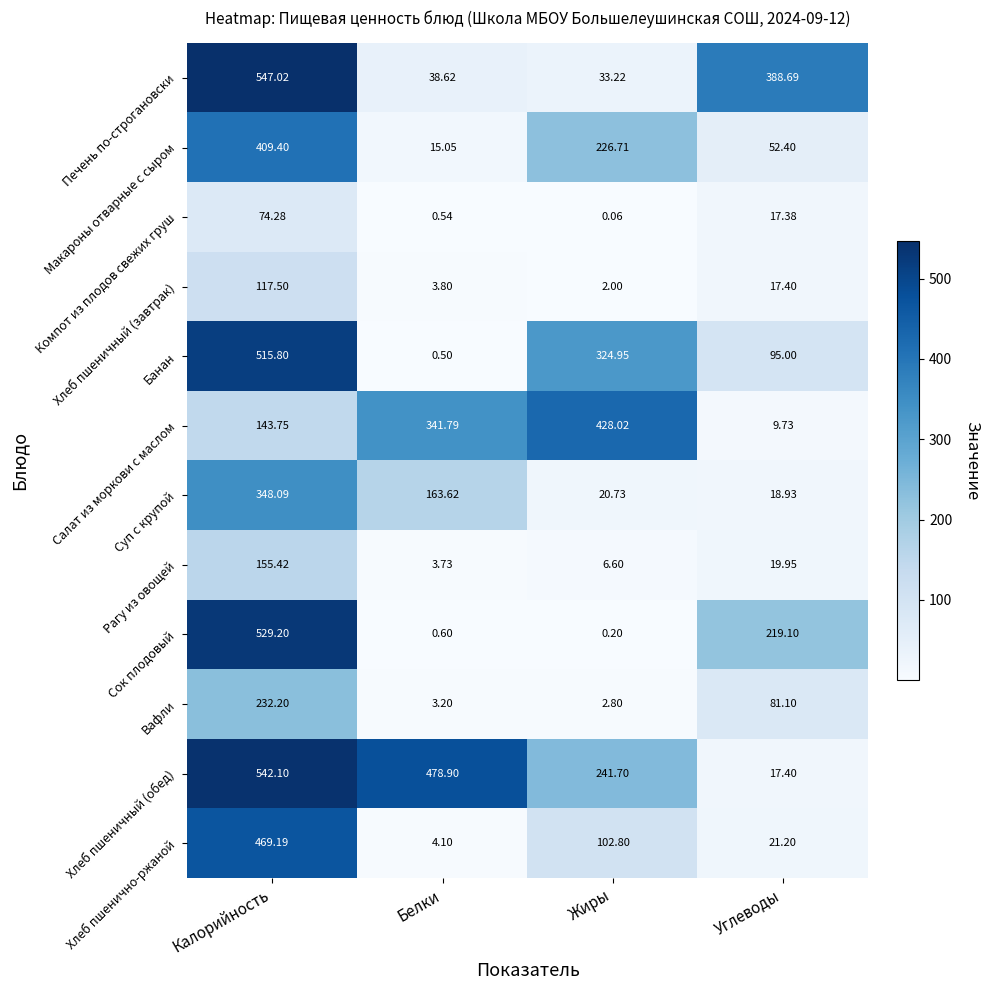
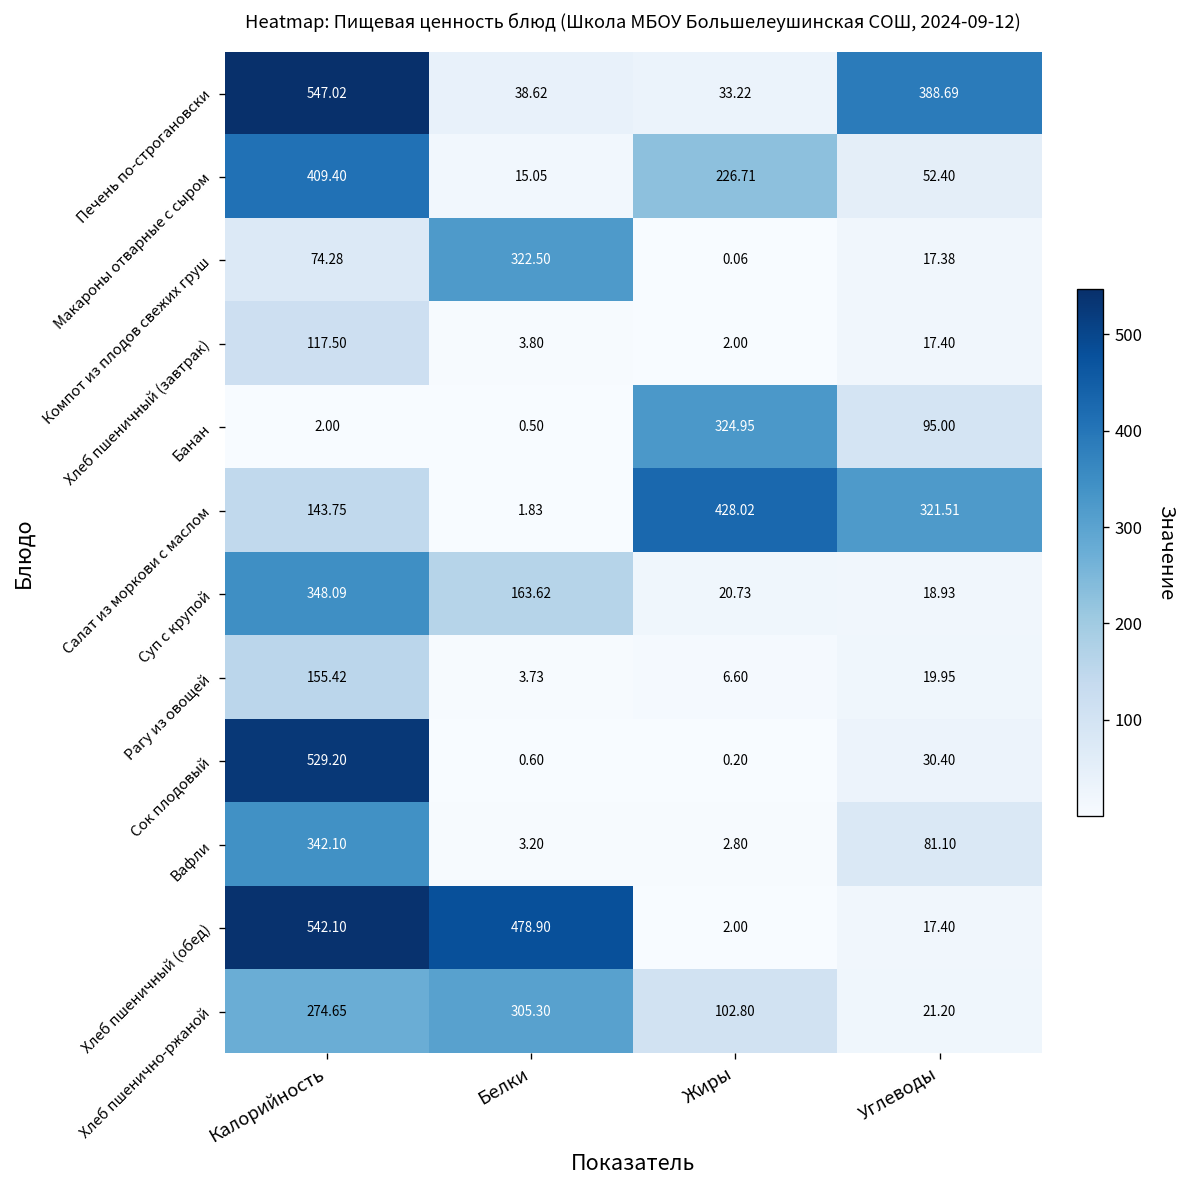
  {
    "Печень по-строгановски": {
      "Калорийность": 547.02,
      "Белки": 38.62,
      "Жиры": 33.22,
      "Углеводы": 388.69
    },
    "Макароны отварные с сыром": {
      "Калорийность": 409.40,
      "Белки": 15.05,
      "Жиры": 226.71,
      "Углеводы": 52.40
    },
    "Компот из плодов свежих груш": {
      "Калорийность": 74.28,
-     "Белки": 0.54,
+     "Белки": 322.50,
      "Жиры": 0.06,
      "Углеводы": 17.38
    },
    "Хлеб пшеничный (завтрак)": {
      "Калорийность": 117.50,
      "Белки": 3.80,
      "Жиры": 2.00,
      "Углеводы": 17.40
    },
    "Банан": {
-     "Калорийность": 515.80,
+     "Калорийность": 2.00,
      "Белки": 0.50,
      "Жиры": 324.95,
      "Углеводы": 95.00
    },
    "Салат из моркови с маслом": {
      "Калорийность": 143.75,
-     "Белки": 341.79,
+     "Белки": 1.83,
      "Жиры": 428.02,
-     "Углеводы": 9.73
+     "Углеводы": 321.51
    },
    "Суп с крупой": {
      "Калорийность": 348.09,
      "Белки": 163.62,
      "Жиры": 20.73,
      "Углеводы": 18.93
    },
    "Рагу из овощей": {
      "Калорийность": 155.42,
      "Белки": 3.73,
      "Жиры": 6.60,
      "Углеводы": 19.95
    },
    "Сок плодовый": {
      "Калорийность": 529.20,
      "Белки": 0.60,
      "Жиры": 0.20,
-     "Углеводы": 219.10
+     "Углеводы": 30.40
    },
    "Вафли": {
-     "Калорийность": 232.20,
+     "Калорийность": 342.10,
      "Белки": 3.20,
      "Жиры": 2.80,
      "Углеводы": 81.10
    },
    "Хлеб пшеничный (обед)": {
      "Калорийность": 542.10,
      "Белки": 478.90,
-     "Жиры": 241.70,
+     "Жиры": 2.00,
      "Углеводы": 17.40
    },
    "Хлеб пшенично-ржаной": {
-     "Калорийность": 469.19,
-     "Белки": 4.10,
+     "Калорийность": 274.65,
+     "Белки": 305.30,
      "Жиры": 102.80,
      "Углеводы": 21.20
    }
  }
